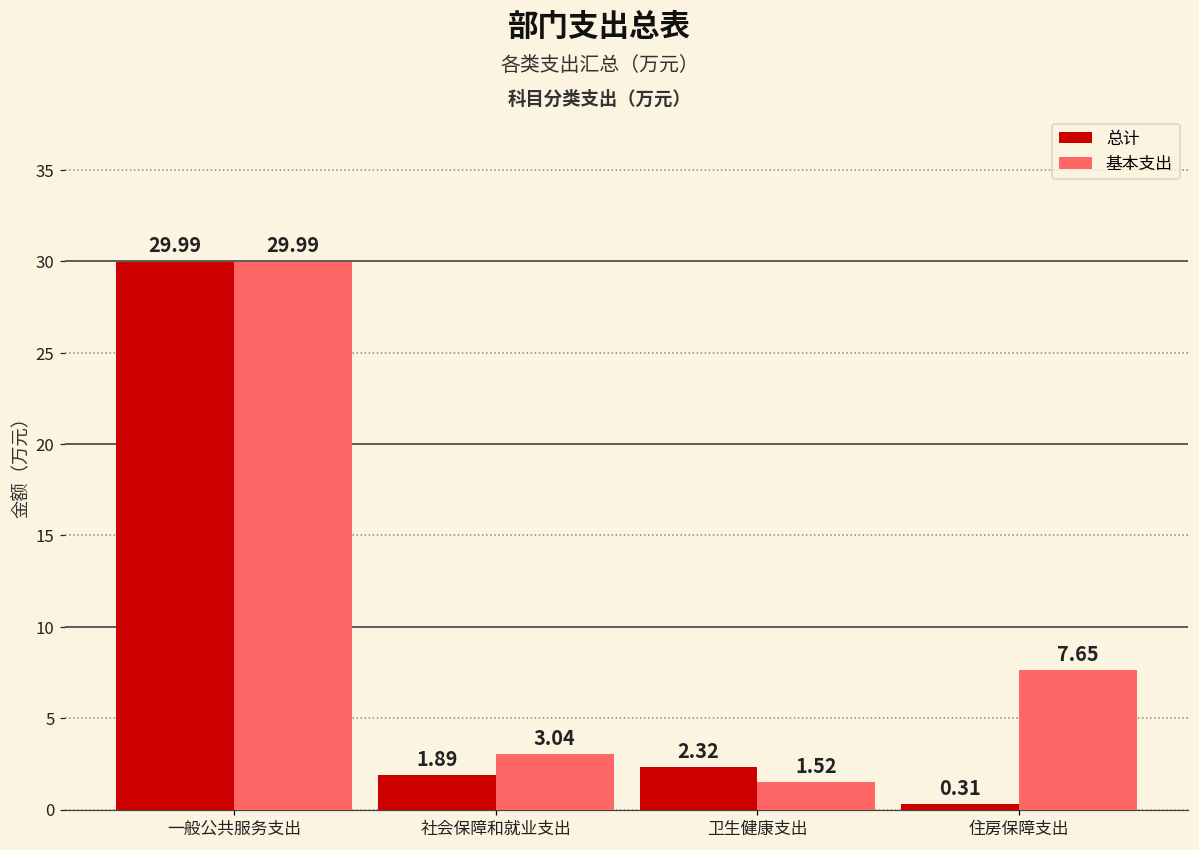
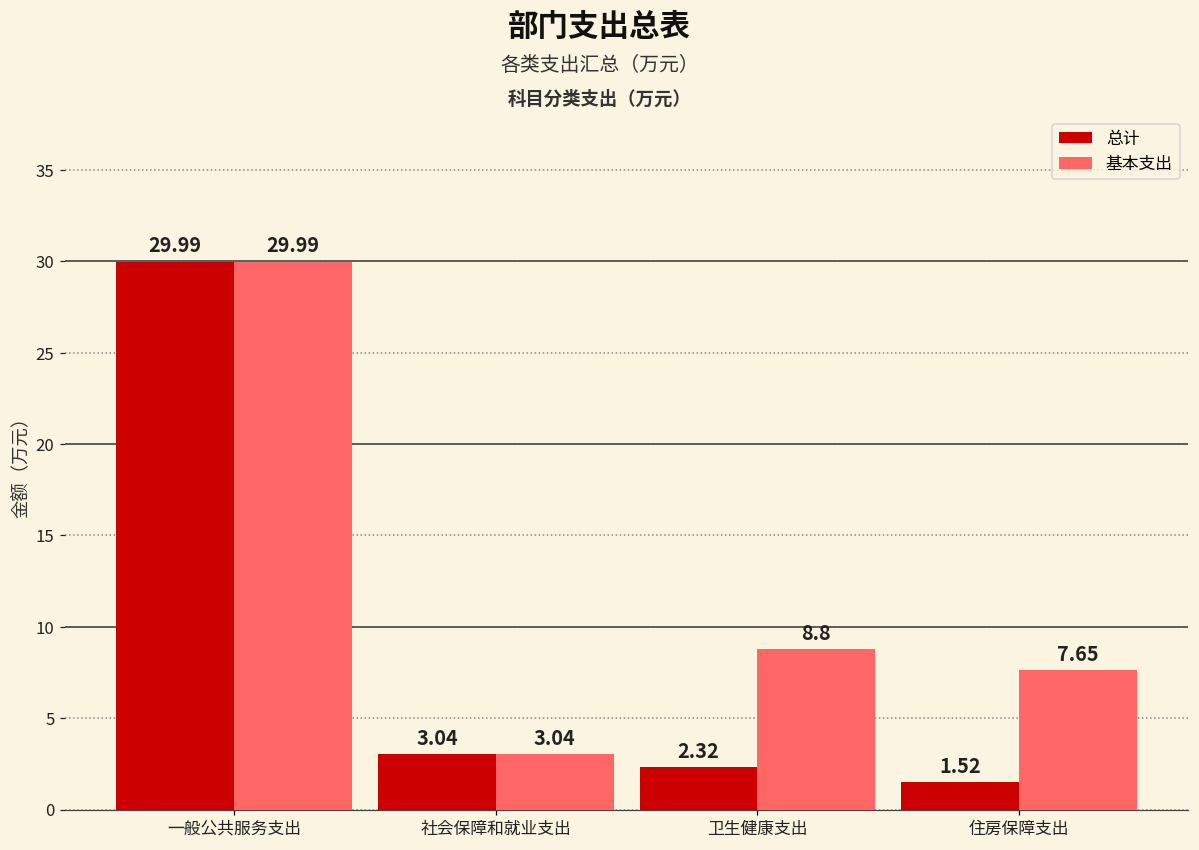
  {
    "总计": {
      "一般公共服务支出": 29.99,
-     "社会保障和就业支出": 1.89,
+     "社会保障和就业支出": 3.04,
      "卫生健康支出": 2.32,
-     "住房保障支出": 0.31
+     "住房保障支出": 1.52
    },
    "基本支出": {
      "一般公共服务支出": 29.99,
      "社会保障和就业支出": 3.04,
-     "卫生健康支出": 1.52,
+     "卫生健康支出": 8.8,
      "住房保障支出": 7.65
    }
  }
